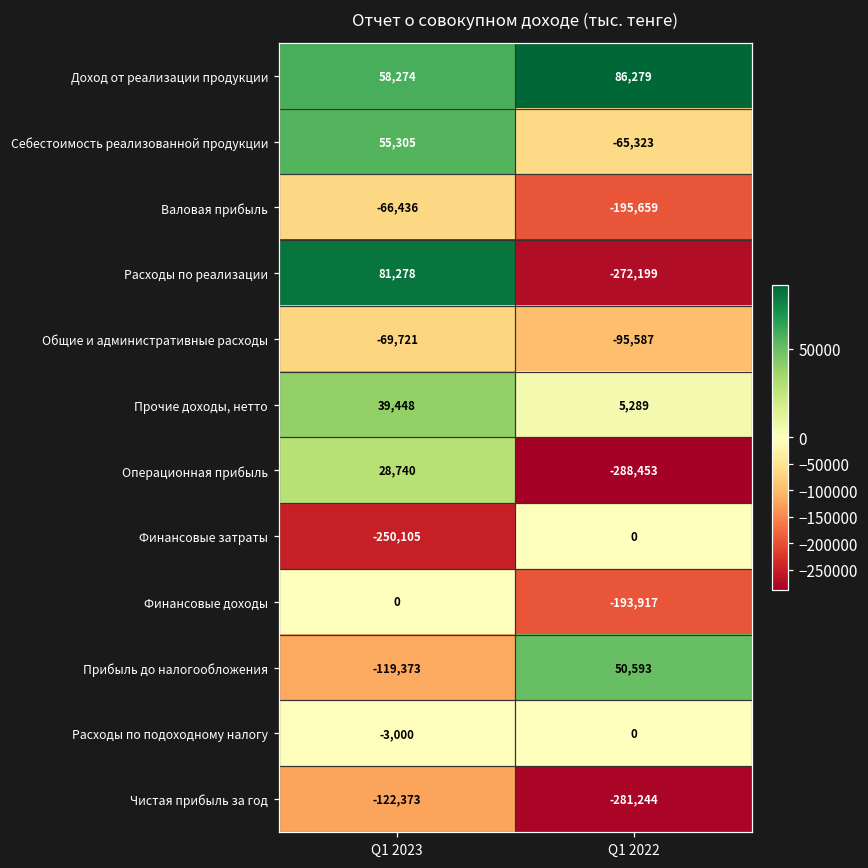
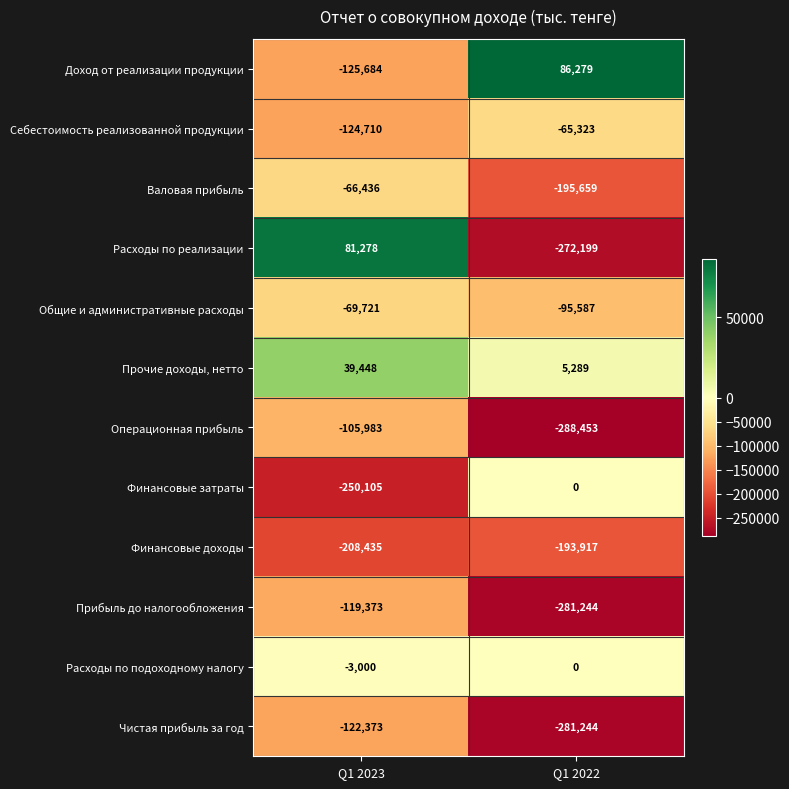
  {
    "Доход от реализации продукции": {
-     "Q1 2023": "58,274",
+     "Q1 2023": "-125,684",
      "Q1 2022": "86,279"
    },
    "Себестоимость реализованной продукции": {
-     "Q1 2023": "55,305",
+     "Q1 2023": "-124,710",
      "Q1 2022": "-65,323"
    },
    "Валовая прибыль": {
      "Q1 2023": "-66,436",
      "Q1 2022": "-195,659"
    },
    "Расходы по реализации": {
      "Q1 2023": "81,278",
      "Q1 2022": "-272,199"
    },
    "Общие и административные расходы": {
      "Q1 2023": "-69,721",
      "Q1 2022": "-95,587"
    },
    "Прочие доходы, нетто": {
      "Q1 2023": "39,448",
      "Q1 2022": "5,289"
    },
    "Операционная прибыль": {
-     "Q1 2023": "28,740",
+     "Q1 2023": "-105,983",
      "Q1 2022": "-288,453"
    },
    "Финансовые затраты": {
      "Q1 2023": "-250,105",
      "Q1 2022": "0"
    },
    "Финансовые доходы": {
-     "Q1 2023": "0",
+     "Q1 2023": "-208,435",
      "Q1 2022": "-193,917"
    },
    "Прибыль до налогообложения": {
      "Q1 2023": "-119,373",
-     "Q1 2022": "50,593"
+     "Q1 2022": "-281,244"
    },
    "Расходы по подоходному налогу": {
      "Q1 2023": "-3,000",
      "Q1 2022": "0"
    },
    "Чистая прибыль за год": {
      "Q1 2023": "-122,373",
      "Q1 2022": "-281,244"
    }
  }
